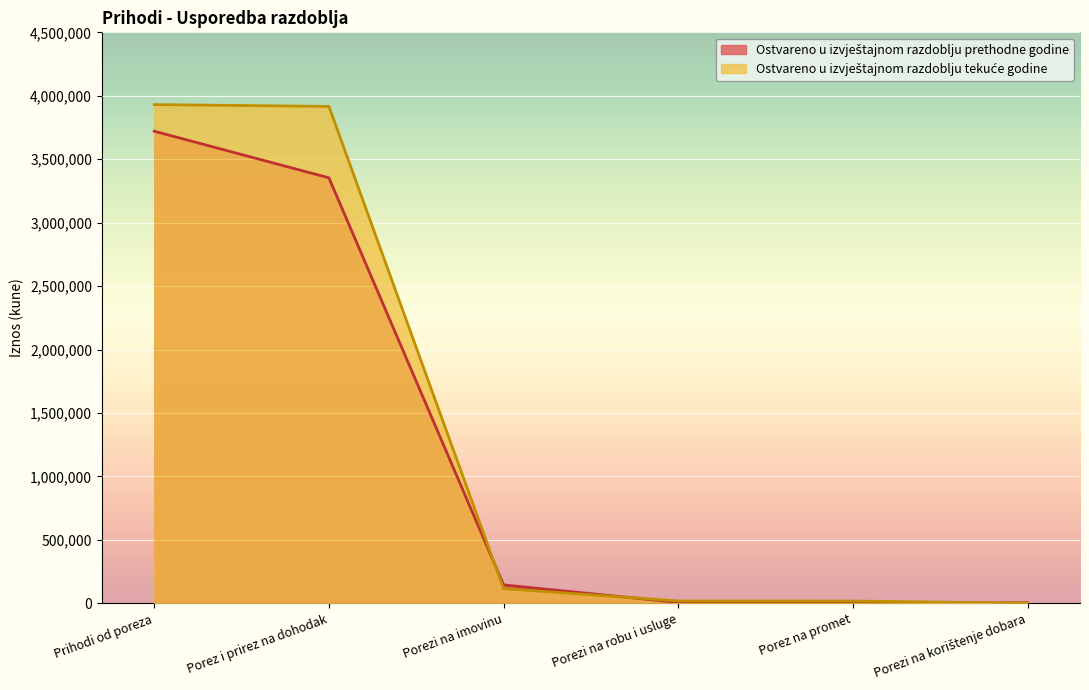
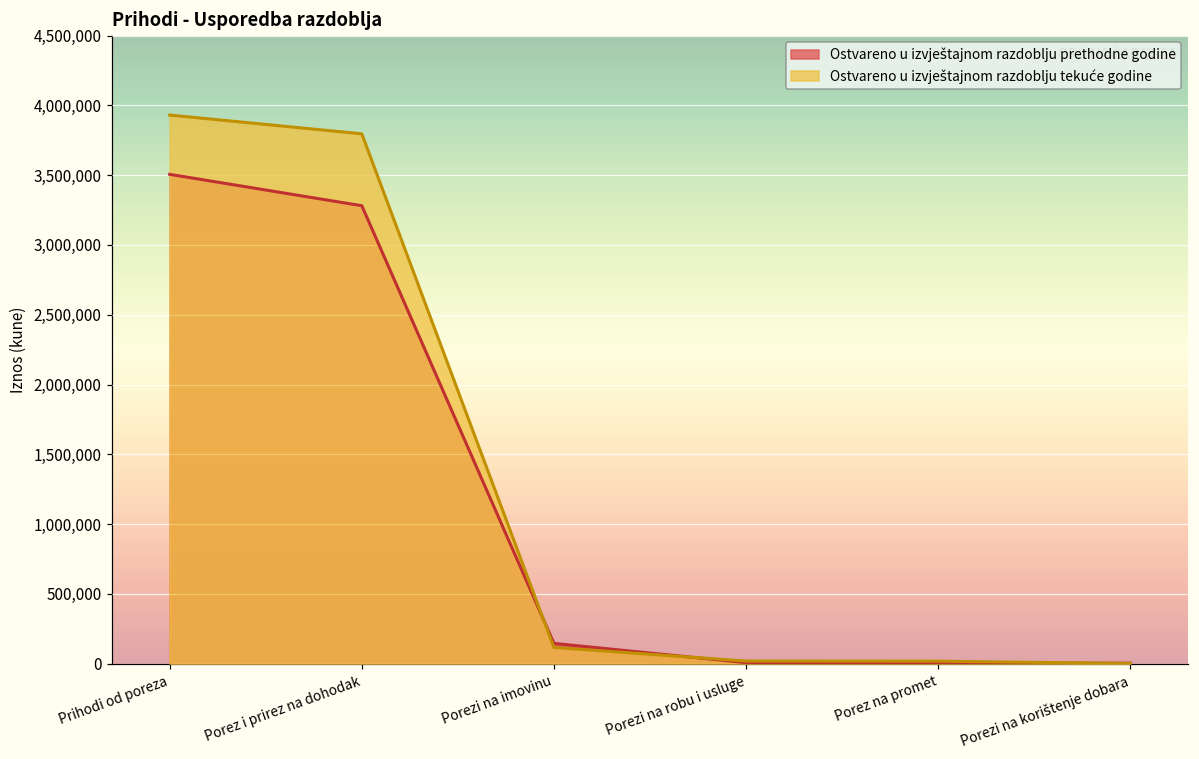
  {
    "Ostvareno u izvještajnom razdoblju prethodne godine": {
-     "Prihodi od poreza": "3,720,000",
-     "Porez i prirez na dohodak": "3,350,000",
+     "Prihodi od poreza": "3,510,000",
+     "Porez i prirez na dohodak": "3,280,000",
      "Porezi na imovinu": "150,000"
    },
    "Ostvareno u izvještajnom razdoblju tekuće godine": {
      "Prihodi od poreza": "3,930,000",
-     "Porez i prirez na dohodak": "3,920,000",
+     "Porez i prirez na dohodak": "3,800,000",
      "Porezi na imovinu": "120,000"
    }
  }
